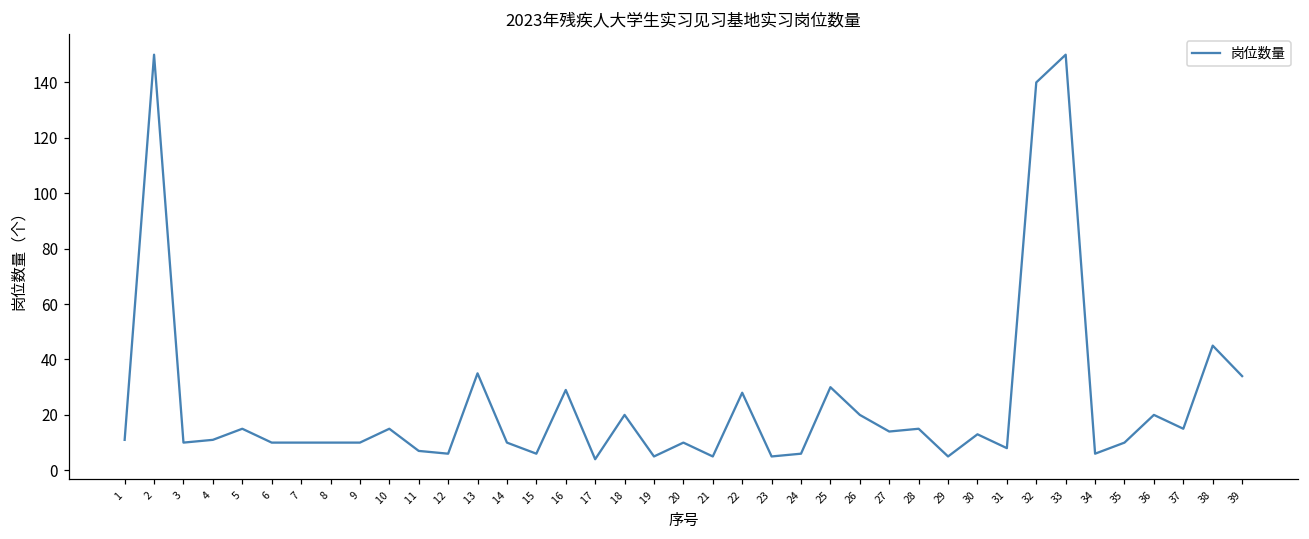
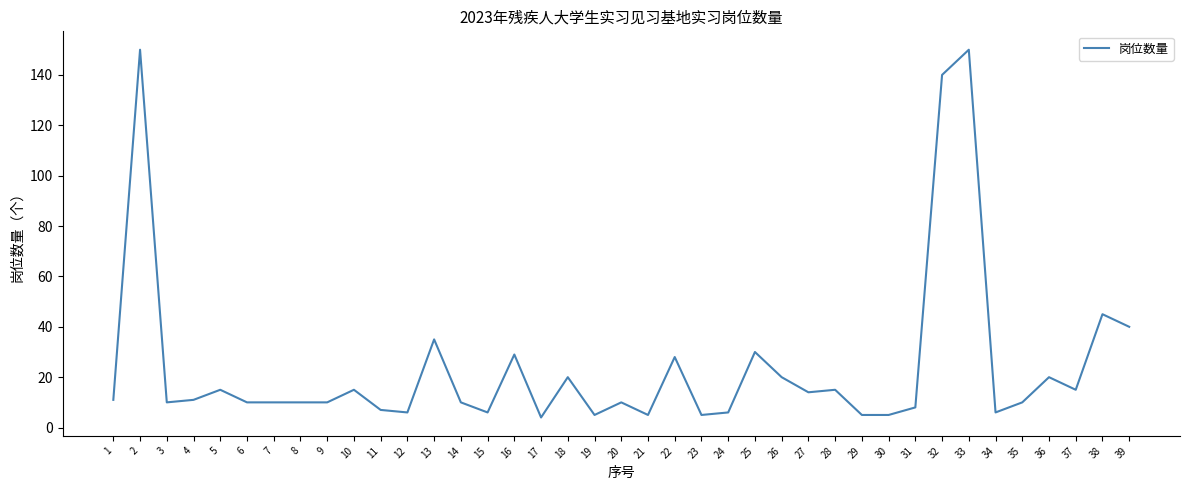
  {
    "1": 11,
    "2": 150,
    "3": 10,
    "4": 11,
    "5": 15,
    "6": 10,
    "7": 10,
    "8": 10,
    "9": 10,
    "10": 15,
    "11": 7,
    "12": 6,
    "13": 35,
    "14": 10,
    "15": 6,
    "16": 29,
    "17": 4,
    "18": 20,
    "19": 5,
    "20": 10,
    "21": 5,
    "22": 28,
    "23": 5,
    "24": 6,
    "25": 30,
    "26": 20,
    "27": 14,
    "28": 15,
    "29": 5,
-   "30": 13,
+   "30": 5,
    "31": 8,
    "32": 140,
    "33": 150,
    "34": 6,
    "35": 10,
    "36": 20,
    "37": 15,
    "38": 45,
-   "39": 34
+   "39": 40
  }
